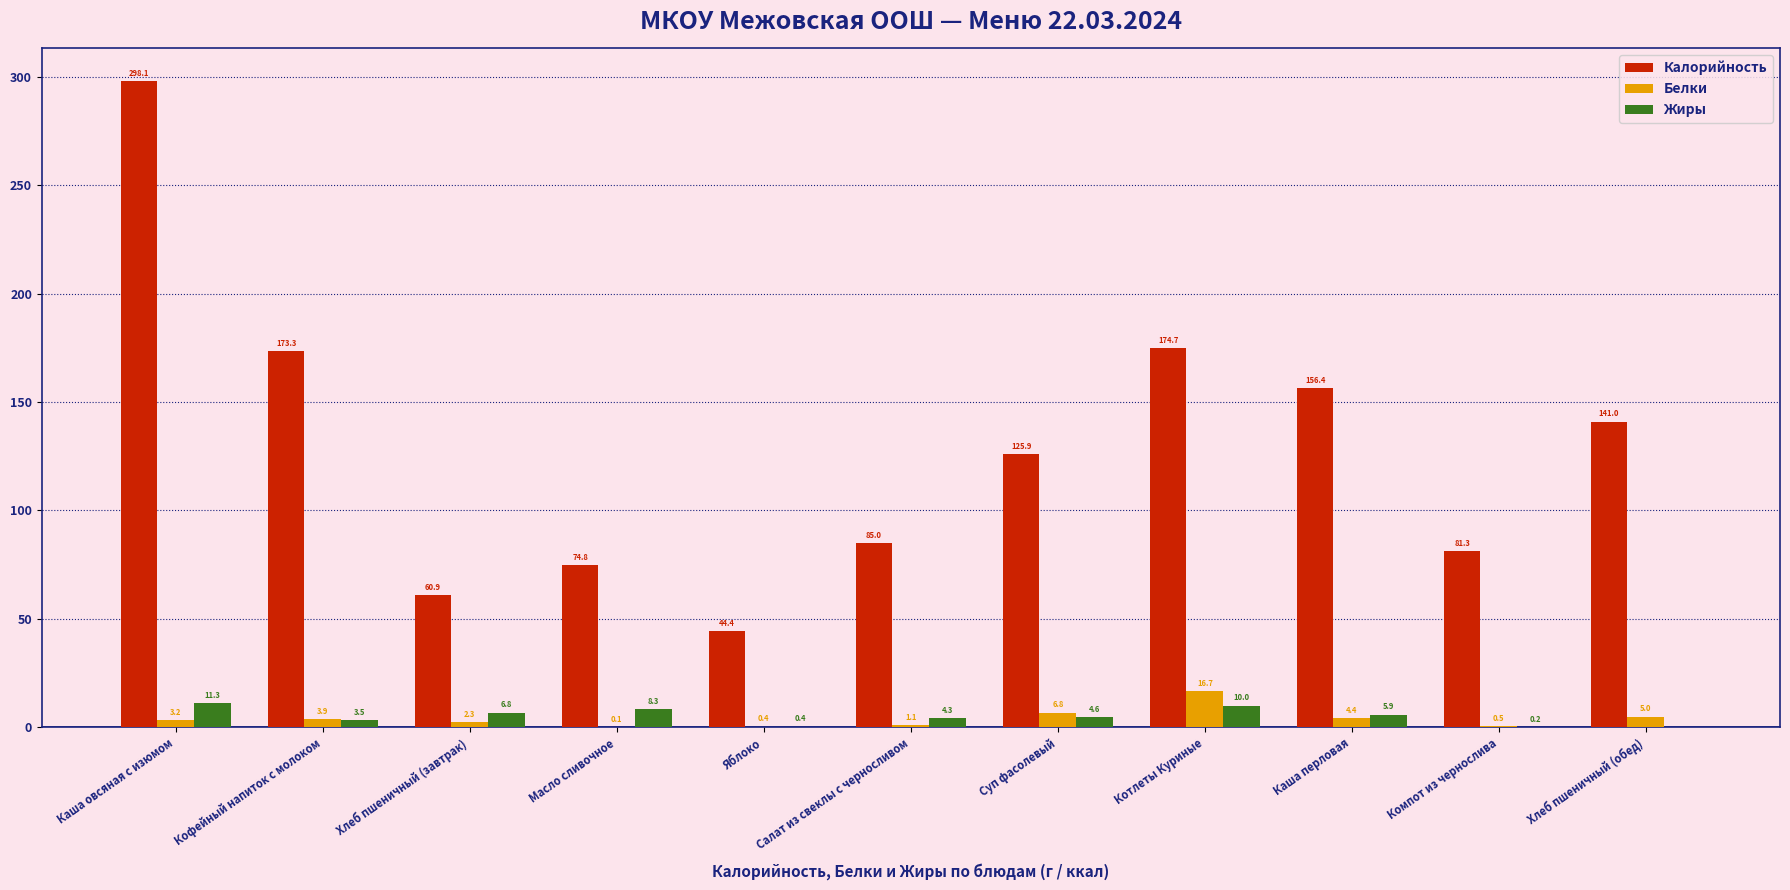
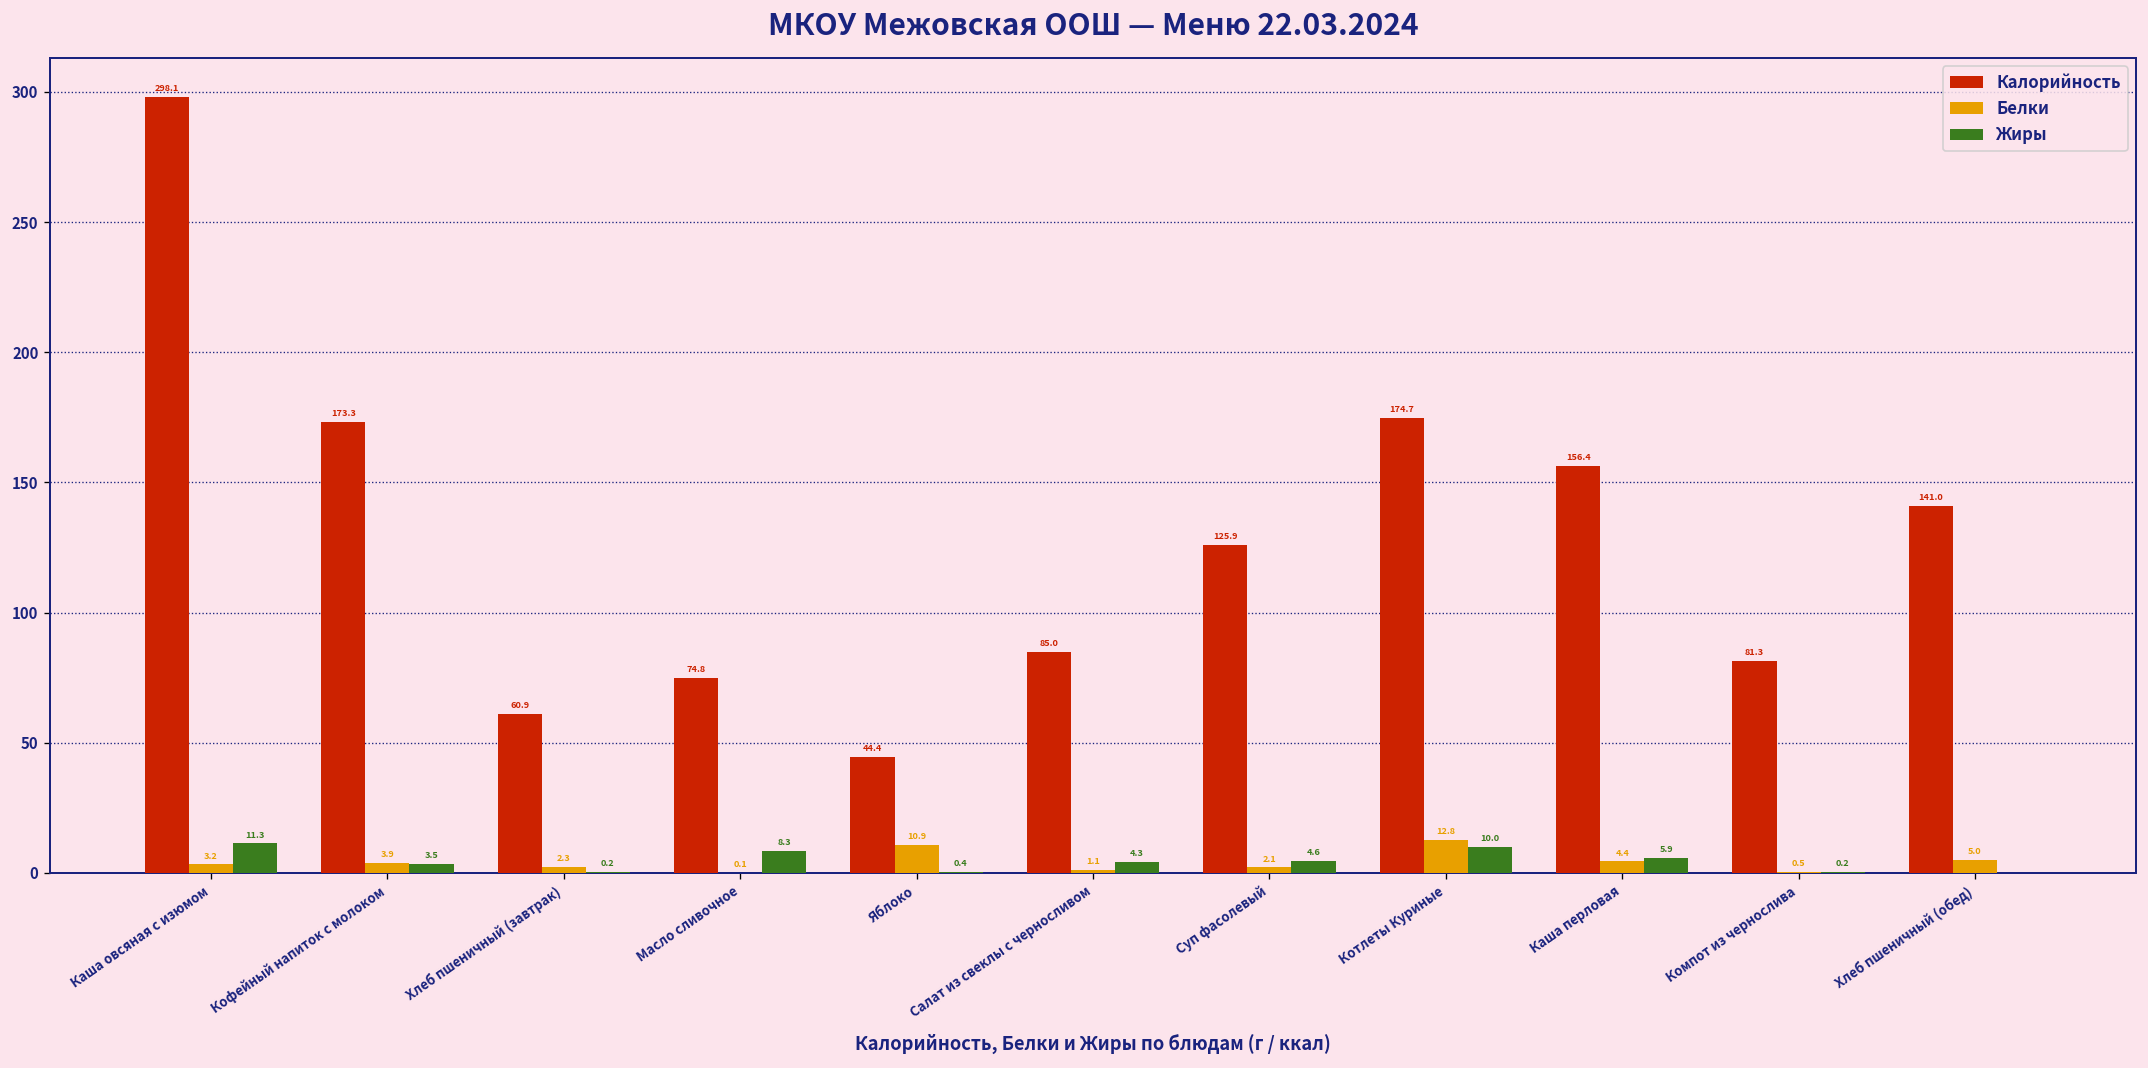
  {
    "Калорийность": {
      "Каша овсяная с изюмом": 298.1,
      "Кофейный напиток с молоком": 173.3,
      "Хлеб пшеничный (завтрак)": 60.9,
      "Масло сливочное": 74.8,
      "Яблоко": 44.4,
      "Салат из свеклы с черносливом": 85.0,
      "Суп фасолевый": 125.9,
      "Котлеты Куриные": 174.7,
      "Каша перловая": 156.4,
      "Компот из чернослива": 81.3,
      "Хлеб пшеничный (обед)": 141.0
    },
    "Белки": {
      "Каша овсяная с изюмом": 3.2,
      "Кофейный напиток с молоком": 3.9,
      "Хлеб пшеничный (завтрак)": 2.3,
      "Масло сливочное": 0.1,
-     "Яблоко": 0.4,
+     "Яблоко": 10.9,
      "Салат из свеклы с черносливом": 1.1,
-     "Суп фасолевый": 6.8,
-     "Котлеты Куриные": 16.7,
+     "Суп фасолевый": 2.1,
+     "Котлеты Куриные": 12.8,
      "Каша перловая": 4.4,
      "Компот из чернослива": 0.5,
      "Хлеб пшеничный (обед)": 5.0
    },
    "Жиры": {
      "Каша овсяная с изюмом": 11.3,
      "Кофейный напиток с молоком": 3.5,
-     "Хлеб пшеничный (завтрак)": 6.8,
+     "Хлеб пшеничный (завтрак)": 0.2,
      "Масло сливочное": 8.3,
      "Яблоко": 0.4,
      "Салат из свеклы с черносливом": 4.3,
      "Суп фасолевый": 4.6,
      "Котлеты Куриные": 10.0,
      "Каша перловая": 5.9,
      "Компот из чернослива": 0.2
    }
  }
